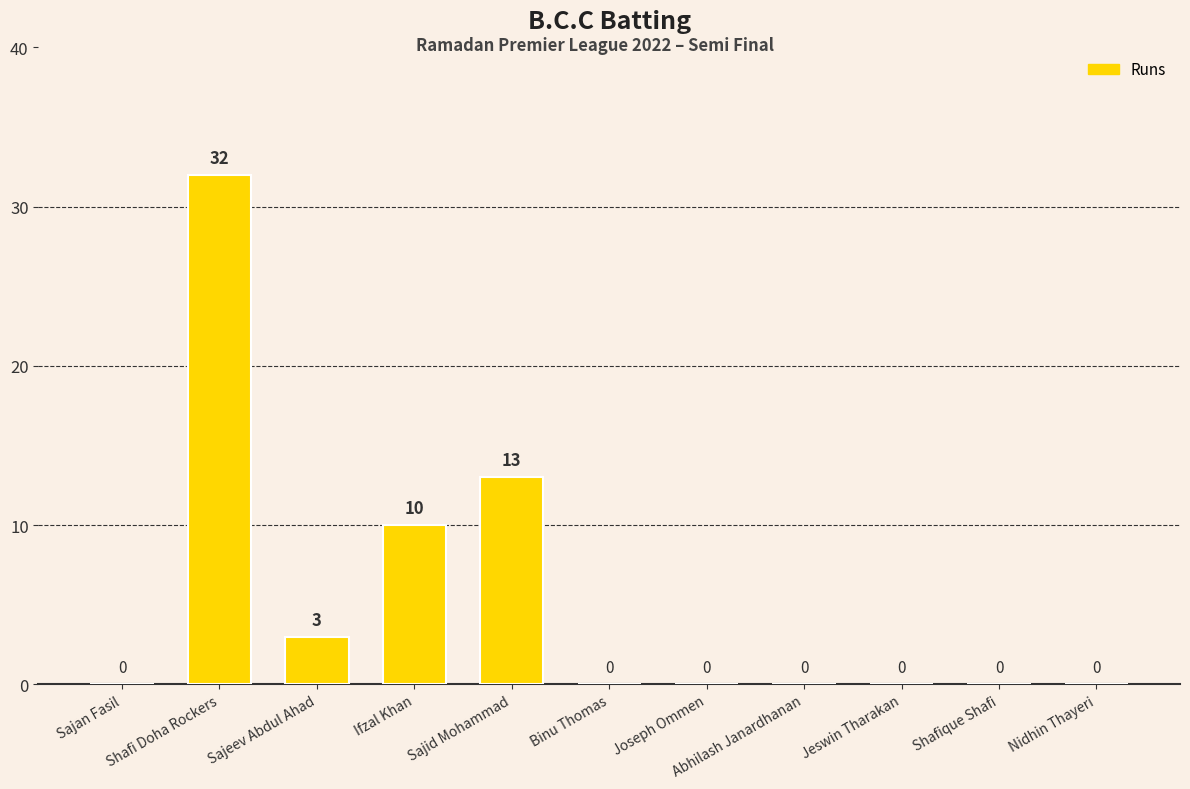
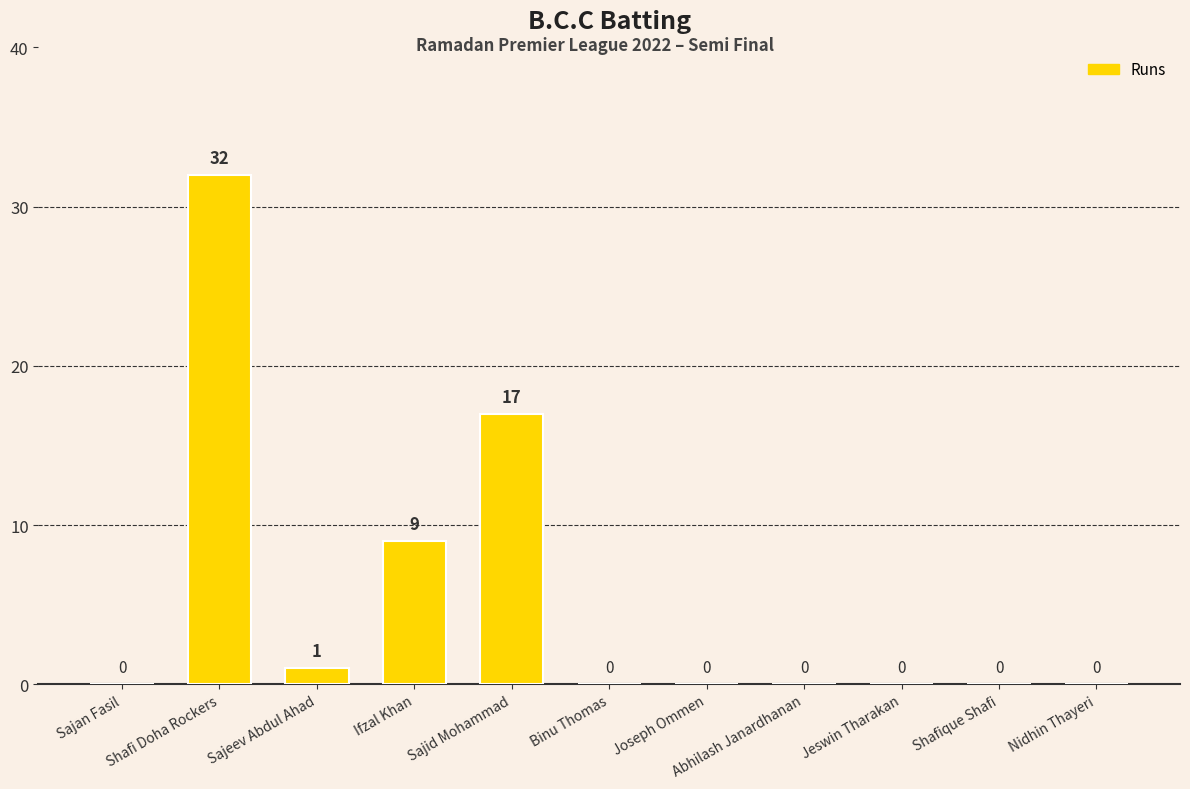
  {
    "Sajan Fasil": 0,
    "Shafi Doha Rockers": 32,
-   "Sajeev Abdul Ahad": 3,
-   "Ifzal Khan": 10,
-   "Sajid Mohammad": 13,
+   "Sajeev Abdul Ahad": 1,
+   "Ifzal Khan": 9,
+   "Sajid Mohammad": 17,
    "Binu Thomas": 0,
    "Joseph Ommen": 0,
    "Abhilash Janardhanan": 0,
    "Jeswin Tharakan": 0,
    "Shafique Shafi": 0,
    "Nidhin Thayeri": 0
  }
